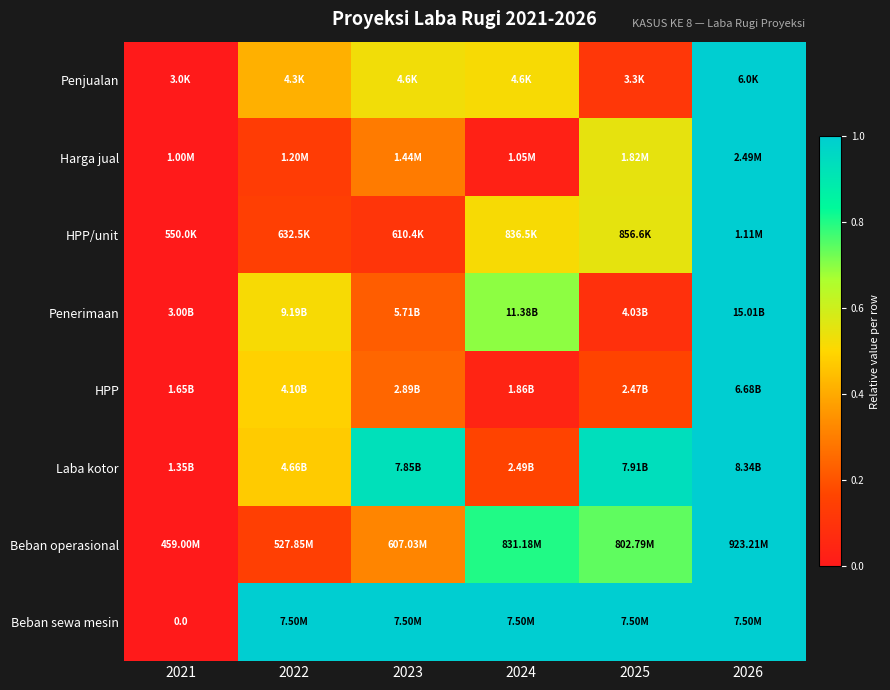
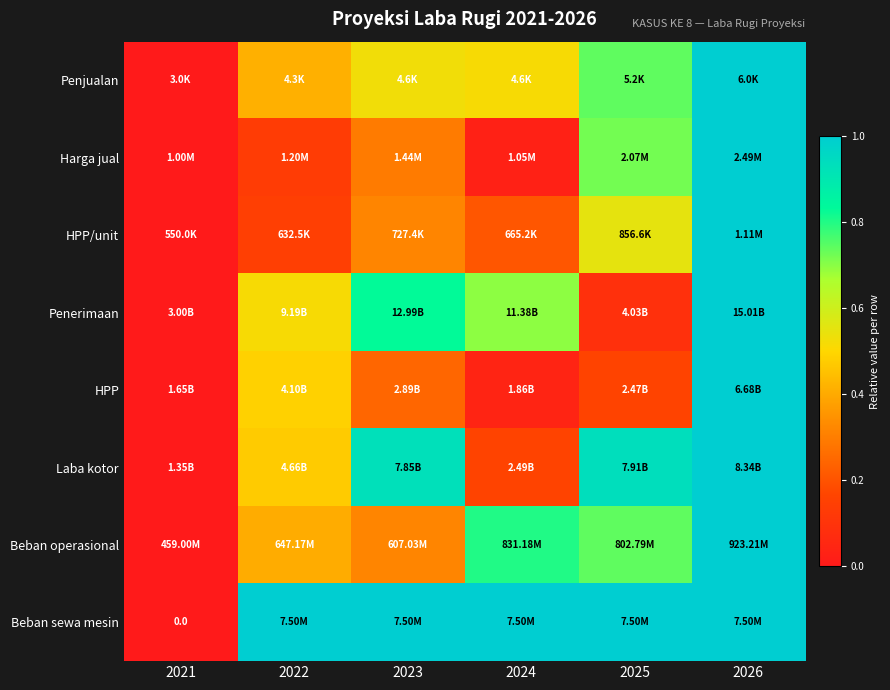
  {
    "Penjualan": {
      "2021": "3.0K",
      "2022": "4.3K",
      "2023": "4.6K",
      "2024": "4.6K",
-     "2025": "3.3K",
+     "2025": "5.2K",
      "2026": "6.0K"
    },
    "Harga jual": {
      "2021": "1.00M",
      "2022": "1.20M",
      "2023": "1.44M",
      "2024": "1.05M",
-     "2025": "1.82M",
+     "2025": "2.07M",
      "2026": "2.49M"
    },
    "HPP/unit": {
      "2021": "550.0K",
      "2022": "632.5K",
-     "2023": "610.4K",
-     "2024": "836.5K",
+     "2023": "727.4K",
+     "2024": "665.2K",
      "2025": "856.6K",
      "2026": "1.11M"
    },
    "Penerimaan": {
      "2021": "3.00B",
      "2022": "9.19B",
-     "2023": "5.71B",
+     "2023": "12.99B",
      "2024": "11.38B",
      "2025": "4.03B",
      "2026": "15.01B"
    },
    "HPP": {
      "2021": "1.65B",
      "2022": "4.10B",
      "2023": "2.89B",
      "2024": "1.86B",
      "2025": "2.47B",
      "2026": "6.68B"
    },
    "Laba kotor": {
      "2021": "1.35B",
      "2022": "4.66B",
      "2023": "7.85B",
      "2024": "2.49B",
      "2025": "7.91B",
      "2026": "8.34B"
    },
    "Beban operasional": {
      "2021": "459.00M",
-     "2022": "527.85M",
+     "2022": "647.17M",
      "2023": "607.03M",
      "2024": "831.18M",
      "2025": "802.79M",
      "2026": "923.21M"
    },
    "Beban sewa mesin": {
      "2021": "0.0",
      "2022": "7.50M",
      "2023": "7.50M",
      "2024": "7.50M",
      "2025": "7.50M",
      "2026": "7.50M"
    }
  }
